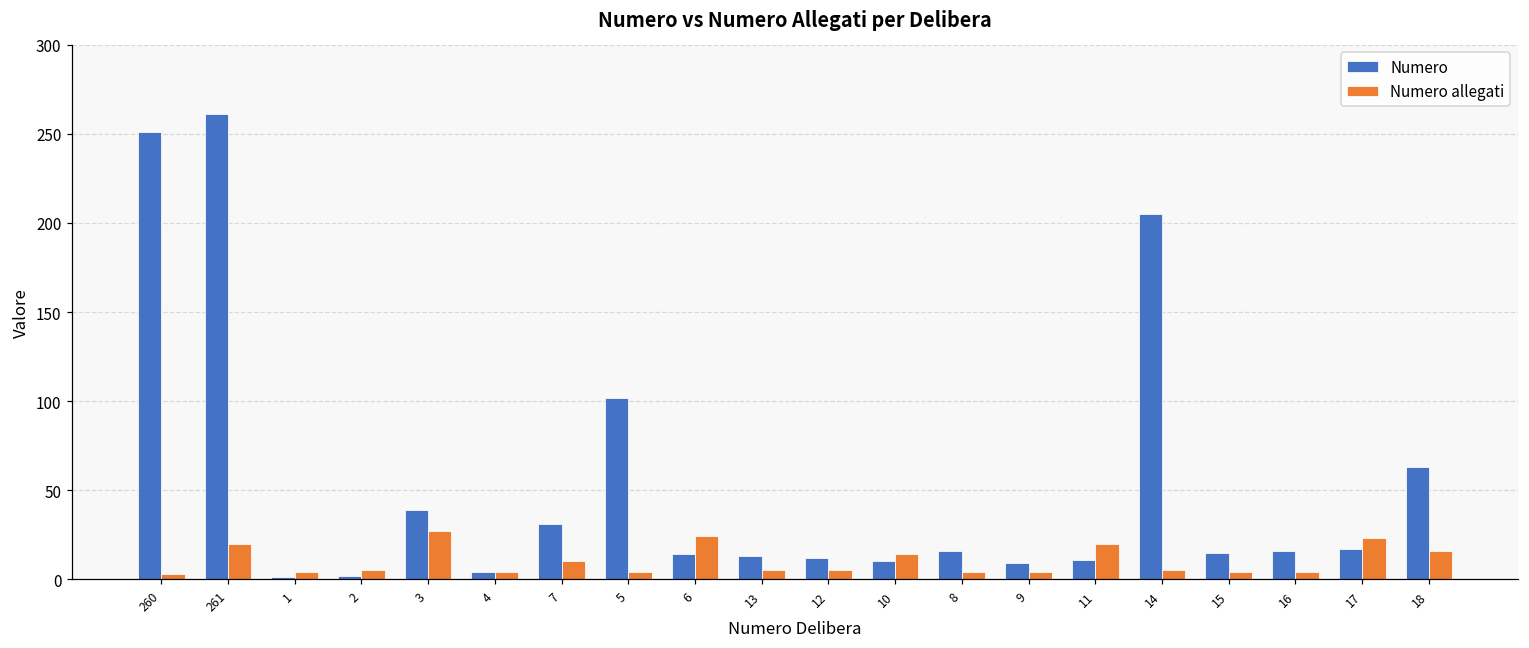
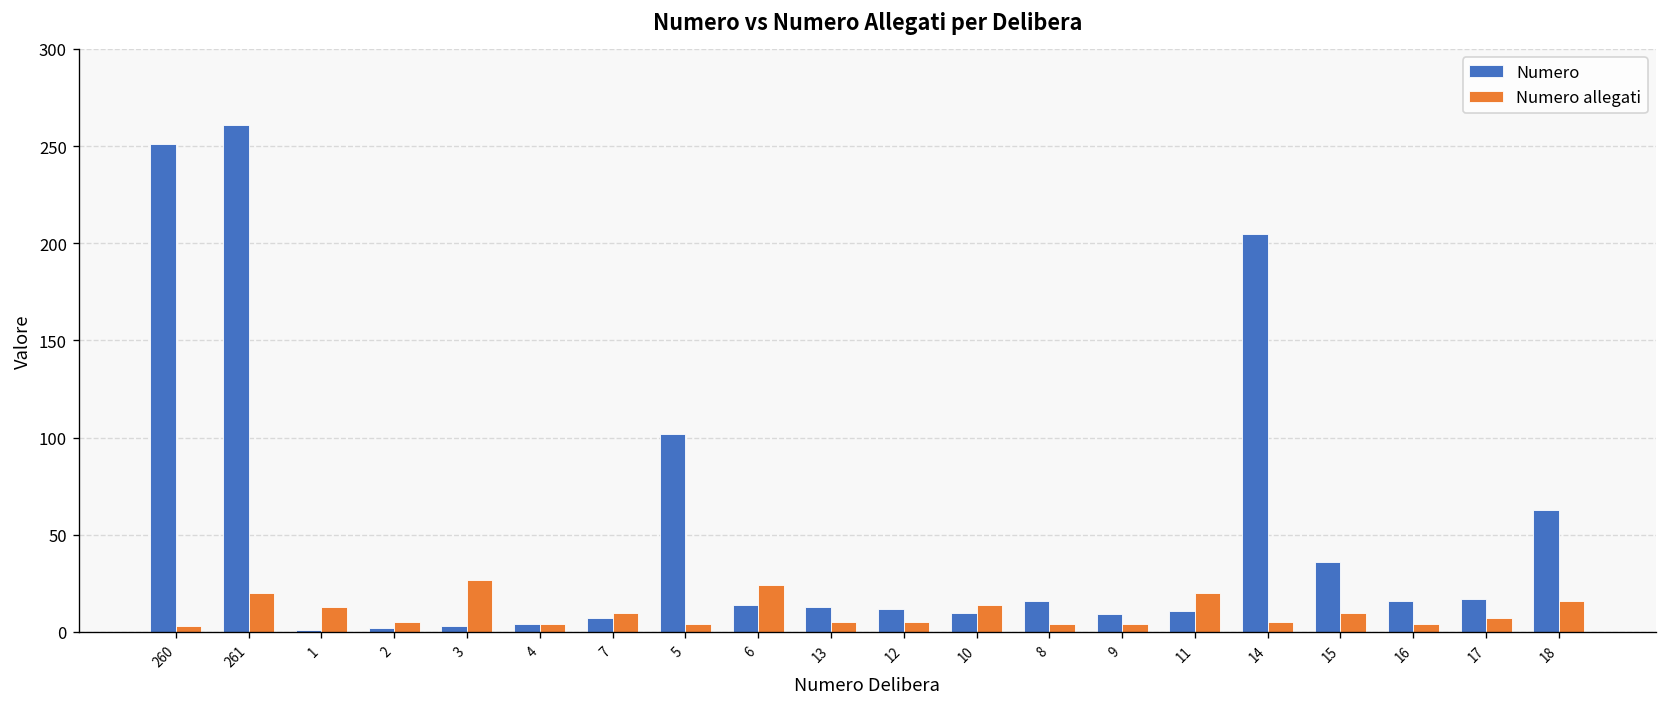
  {
    "Numero": {
      "260": 251,
      "261": 261,
      "2": 2,
-     "3": 39,
+     "3": 3,
      "4": 4,
-     "7": 31,
+     "7": 7,
      "5": 102,
      "6": 14,
      "13": 13,
      "12": 12,
      "10": 10,
      "8": 16,
      "9": 9,
      "11": 11,
      "14": 205,
-     "15": 15,
+     "15": 36,
      "16": 16,
      "17": 17,
      "18": 63
    },
    "Numero allegati": {
      "260": 3,
      "261": 20,
-     "1": 4,
+     "1": 13,
      "2": 5,
      "3": 27,
      "4": 4,
      "7": 10,
      "5": 4,
      "6": 24,
      "13": 5,
      "12": 5,
      "10": 14,
      "8": 4,
      "9": 4,
      "11": 20,
      "14": 5,
-     "15": 4,
+     "15": 10,
      "16": 4,
-     "17": 23,
+     "17": 7,
      "18": 16
    }
  }
